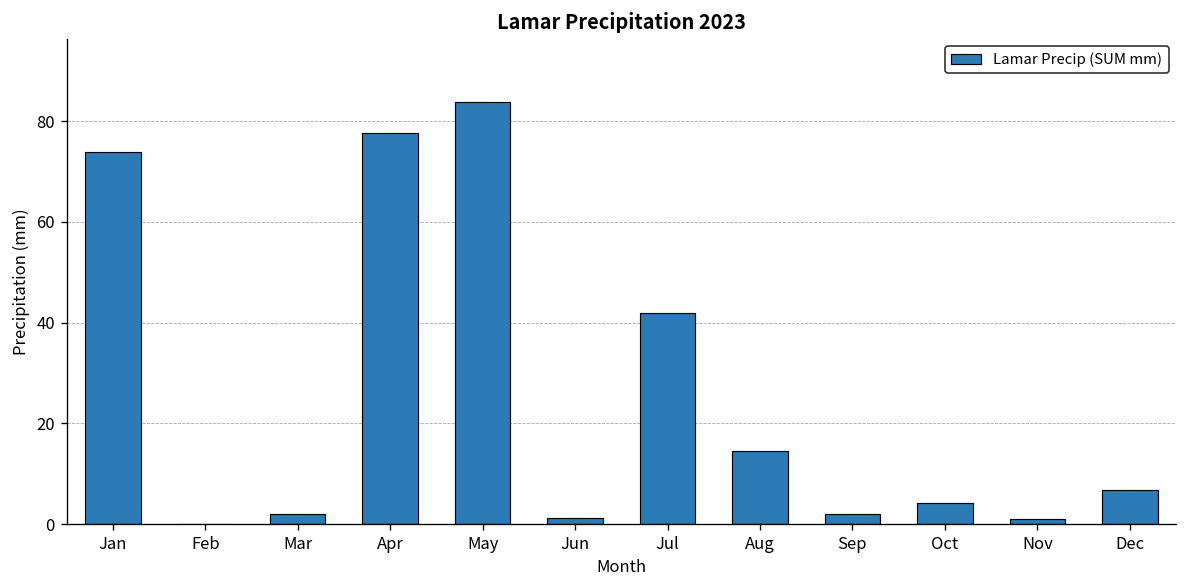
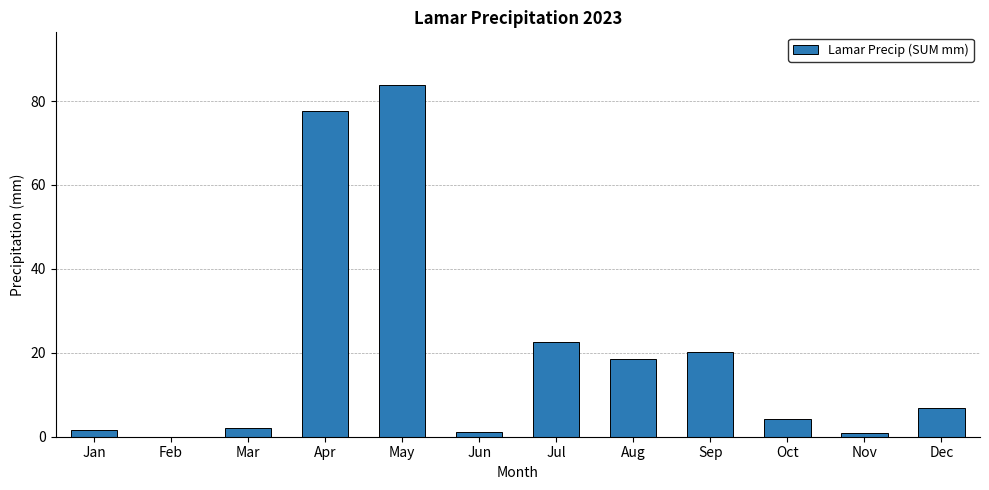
  {
-   "Jan": 74,
+   "Jan": 2,
    "Feb": 0,
    "Mar": 2,
    "Apr": 78,
    "May": 84,
    "Jun": 1,
-   "Jul": 42,
-   "Aug": 15,
-   "Sep": 2,
+   "Jul": 23,
+   "Aug": 19,
+   "Sep": 20,
    "Oct": 4,
    "Nov": 1,
    "Dec": 7
  }
